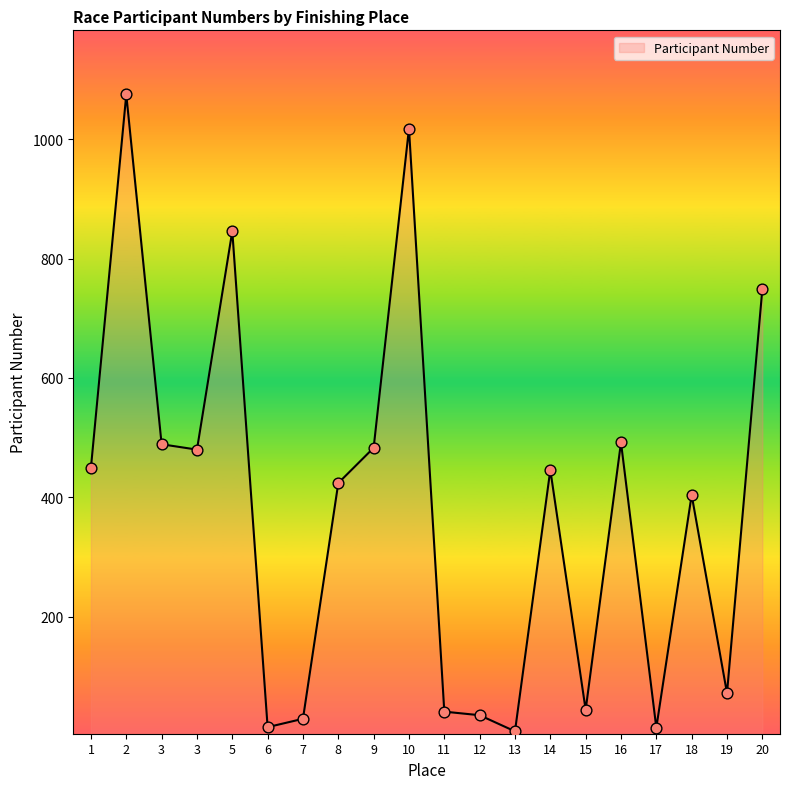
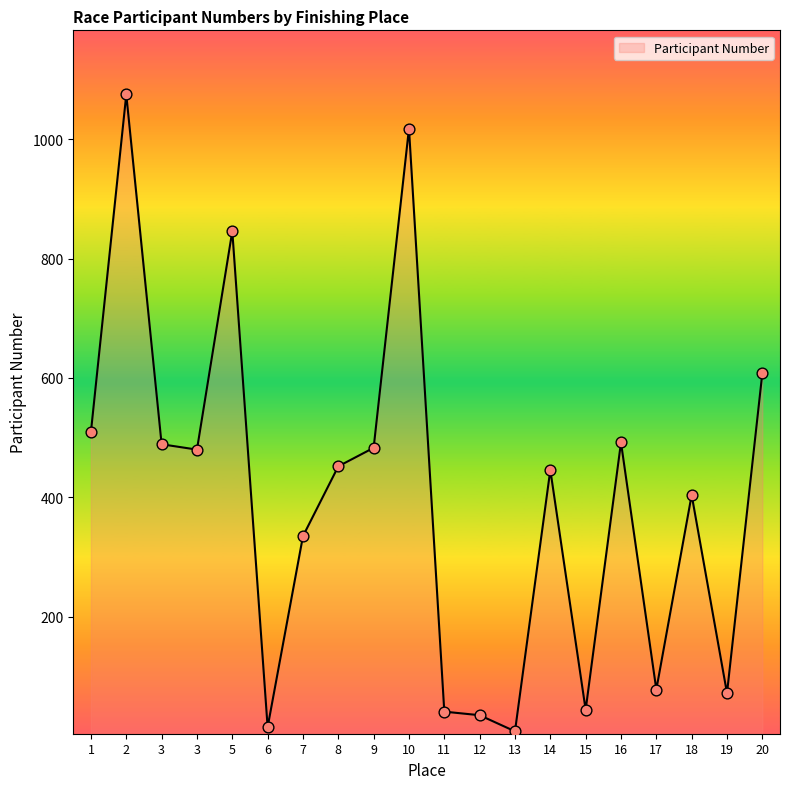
  {
-   "1": 450,
+   "1": 510,
    "2": 1080,
    "5": 850,
    "6": 20,
-   "7": 30,
-   "8": 420,
+   "7": 340,
+   "8": 450,
    "9": 480,
    "10": 1020,
    "11": 40,
    "12": 40,
    "13": 10,
    "14": 450,
    "15": 40,
    "16": 490,
-   "17": 10,
+   "17": 80,
    "18": 400,
    "19": 70,
-   "20": 750
+   "20": 610
  }
